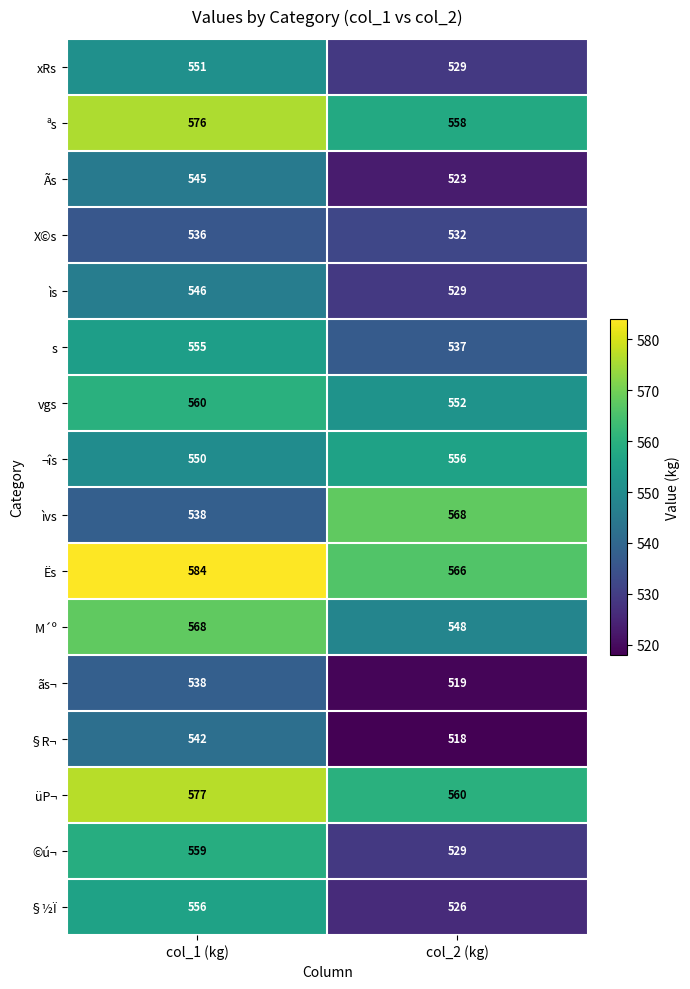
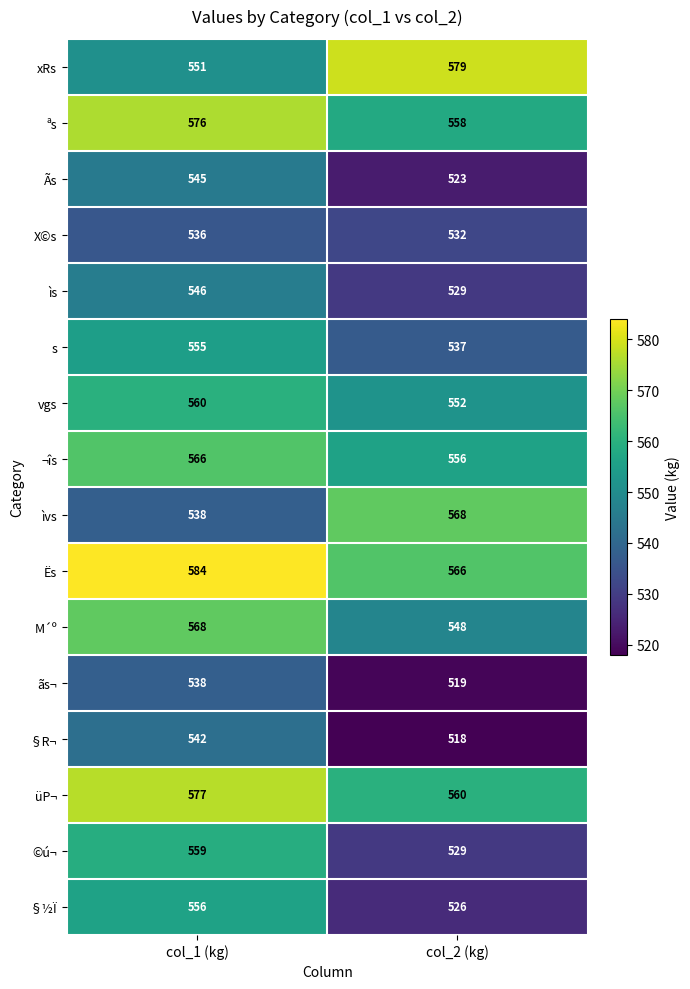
  {
    "xRs": {
      "col_1 (kg)": 551,
-     "col_2 (kg)": 529
+     "col_2 (kg)": 579
    },
    "ªs": {
      "col_1 (kg)": 576,
      "col_2 (kg)": 558
    },
    "Ãs": {
      "col_1 (kg)": 545,
      "col_2 (kg)": 523
    },
    "X©s": {
      "col_1 (kg)": 536,
      "col_2 (kg)": 532
    },
    "ìs": {
      "col_1 (kg)": 546,
      "col_2 (kg)": 529
    },
    "s": {
      "col_1 (kg)": 555,
      "col_2 (kg)": 537
    },
    "vgs": {
      "col_1 (kg)": 560,
      "col_2 (kg)": 552
    },
    "¬îs": {
-     "col_1 (kg)": 550,
+     "col_1 (kg)": 566,
      "col_2 (kg)": 556
    },
    "ìvs": {
      "col_1 (kg)": 538,
      "col_2 (kg)": 568
    },
    "Ës": {
      "col_1 (kg)": 584,
      "col_2 (kg)": 566
    },
    "M´º": {
      "col_1 (kg)": 568,
      "col_2 (kg)": 548
    },
    "ãs¬": {
      "col_1 (kg)": 538,
      "col_2 (kg)": 519
    },
    "§R¬": {
      "col_1 (kg)": 542,
      "col_2 (kg)": 518
    },
    "üP¬": {
      "col_1 (kg)": 577,
      "col_2 (kg)": 560
    },
    "©ú¬": {
      "col_1 (kg)": 559,
      "col_2 (kg)": 529
    },
    "§½Ï": {
      "col_1 (kg)": 556,
      "col_2 (kg)": 526
    }
  }
